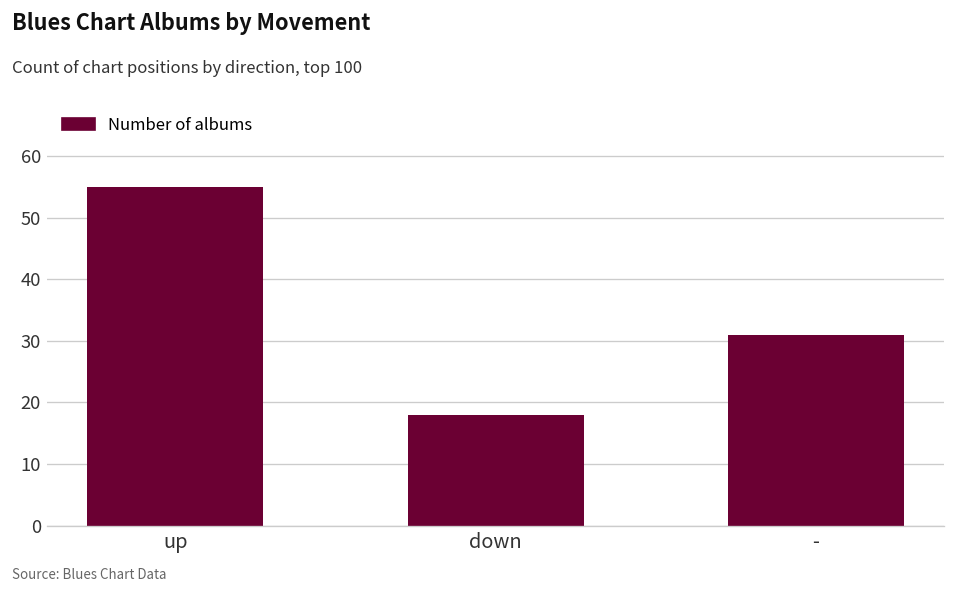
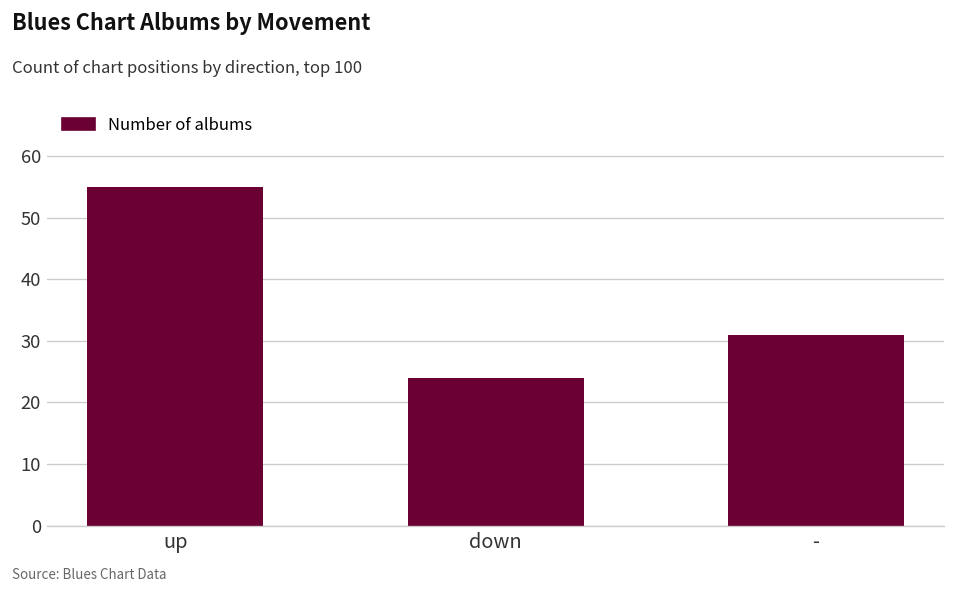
  {
    "up": 55,
-   "down": 18,
+   "down": 24,
    "-": 31
  }
